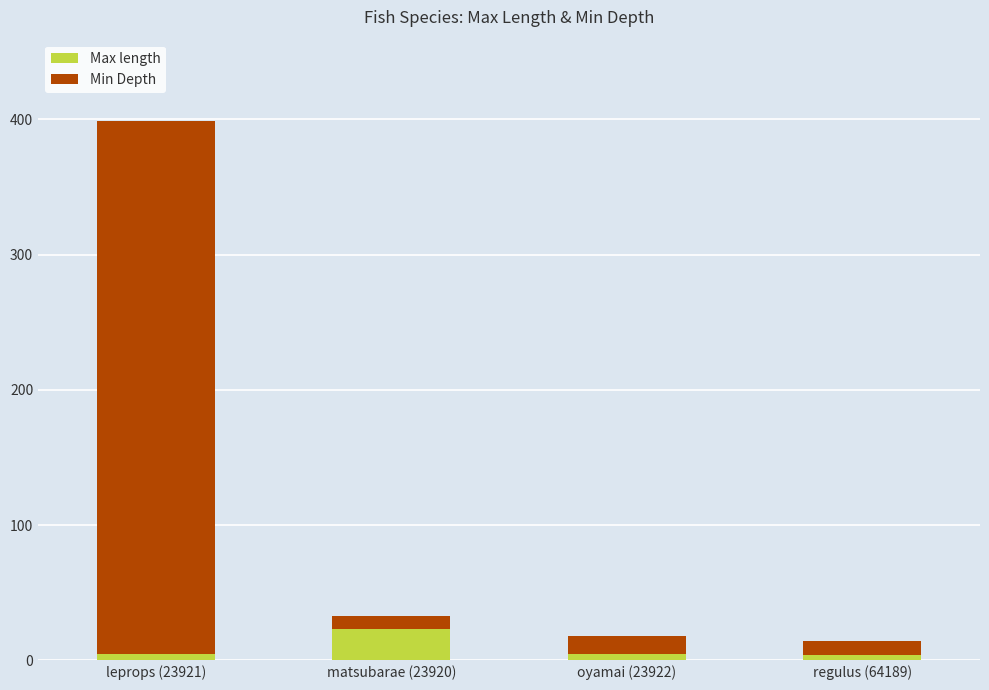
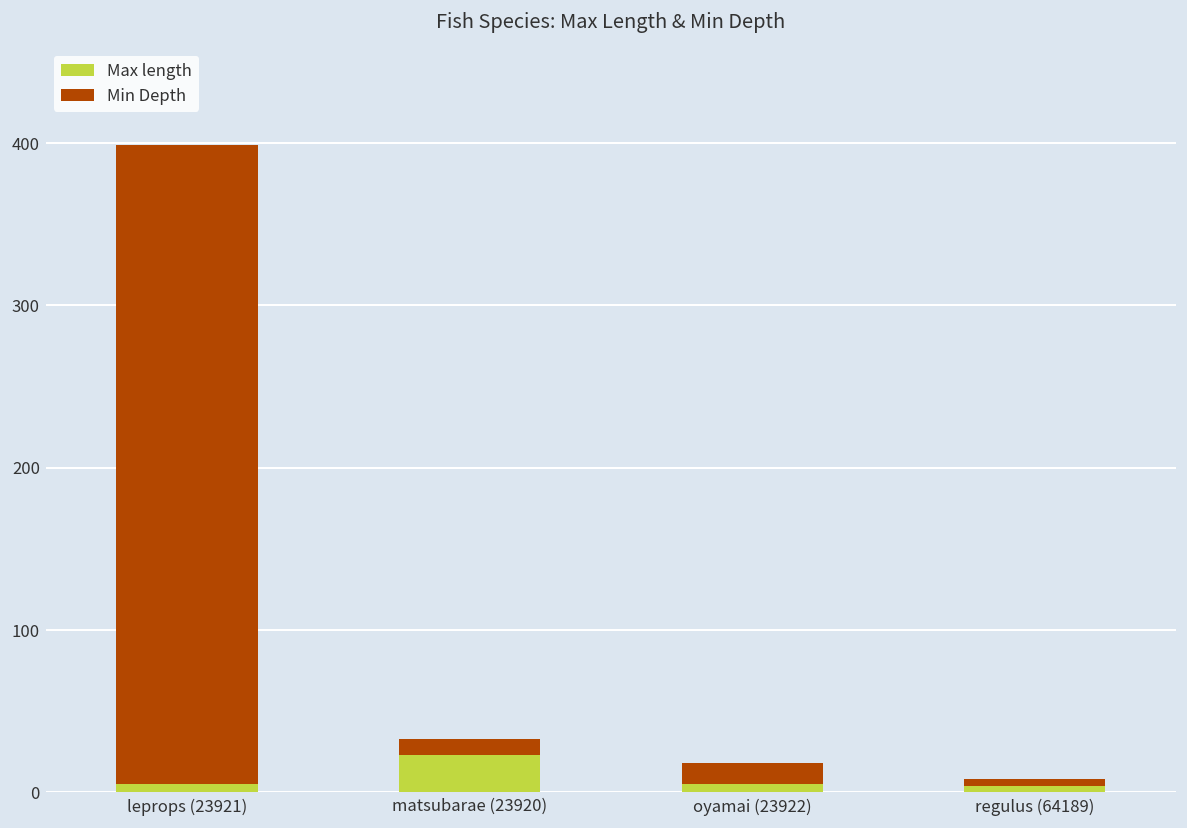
  {
    "Max length": {
      "leprops (23921)": 5,
      "matsubarae (23920)": 23,
      "oyamai (23922)": 5,
      "regulus (64189)": 4
    },
    "Min Depth": {
      "leprops (23921)": 394,
      "matsubarae (23920)": 10,
      "oyamai (23922)": 13,
-     "regulus (64189)": 10
+     "regulus (64189)": 4
    }
  }
